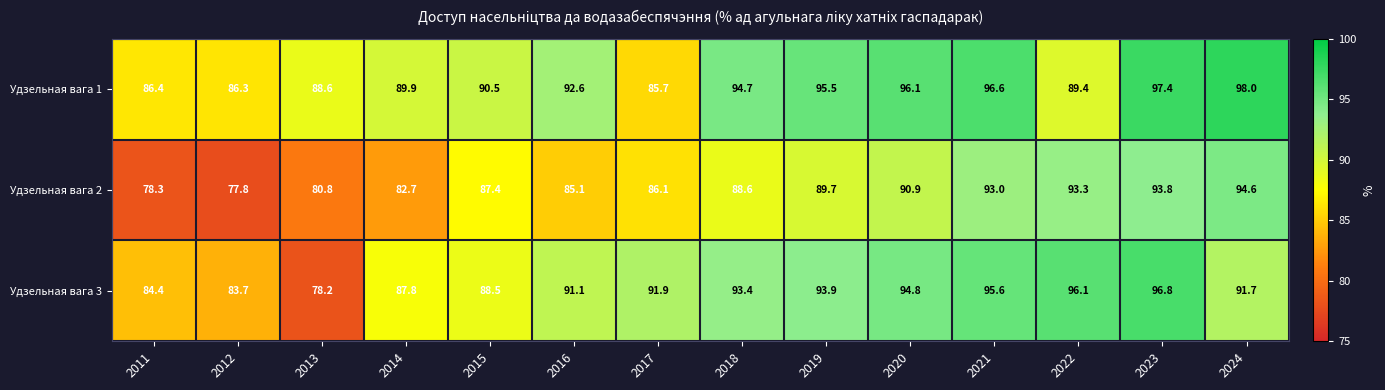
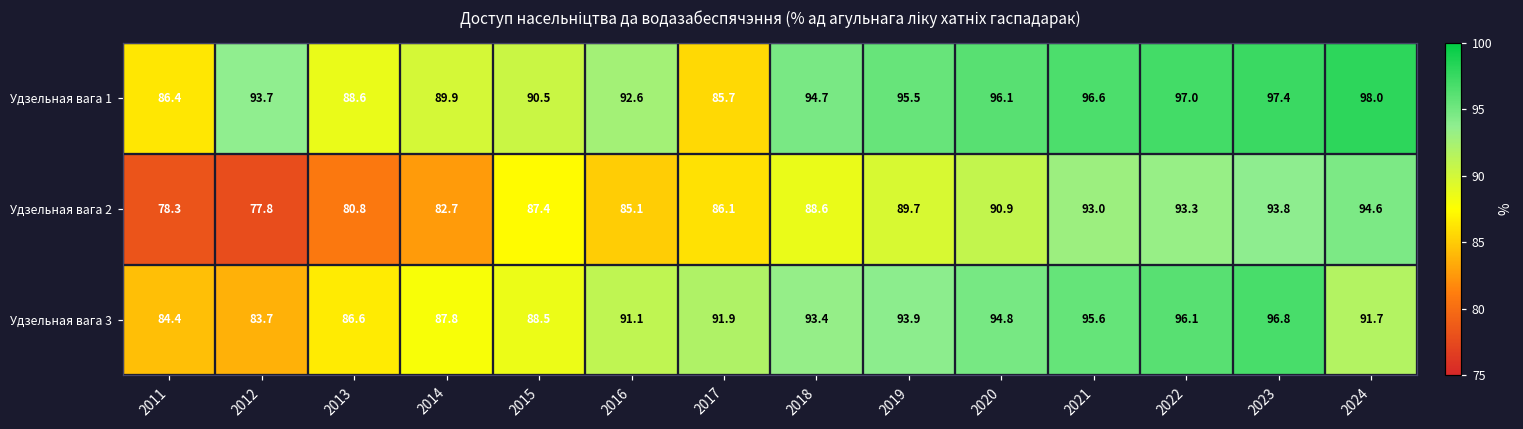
  {
    "Удзельная вага 1": {
      "2011": 86.4,
-     "2012": 86.3,
+     "2012": 93.7,
      "2013": 88.6,
      "2014": 89.9,
      "2015": 90.5,
      "2016": 92.6,
      "2017": 85.7,
      "2018": 94.7,
      "2019": 95.5,
      "2020": 96.1,
      "2021": 96.6,
-     "2022": 89.4,
+     "2022": 97.0,
      "2023": 97.4,
      "2024": 98.0
    },
    "Удзельная вага 2": {
      "2011": 78.3,
      "2012": 77.8,
      "2013": 80.8,
      "2014": 82.7,
      "2015": 87.4,
      "2016": 85.1,
      "2017": 86.1,
      "2018": 88.6,
      "2019": 89.7,
      "2020": 90.9,
      "2021": 93.0,
      "2022": 93.3,
      "2023": 93.8,
      "2024": 94.6
    },
    "Удзельная вага 3": {
      "2011": 84.4,
      "2012": 83.7,
-     "2013": 78.2,
+     "2013": 86.6,
      "2014": 87.8,
      "2015": 88.5,
      "2016": 91.1,
      "2017": 91.9,
      "2018": 93.4,
      "2019": 93.9,
      "2020": 94.8,
      "2021": 95.6,
      "2022": 96.1,
      "2023": 96.8,
      "2024": 91.7
    }
  }
